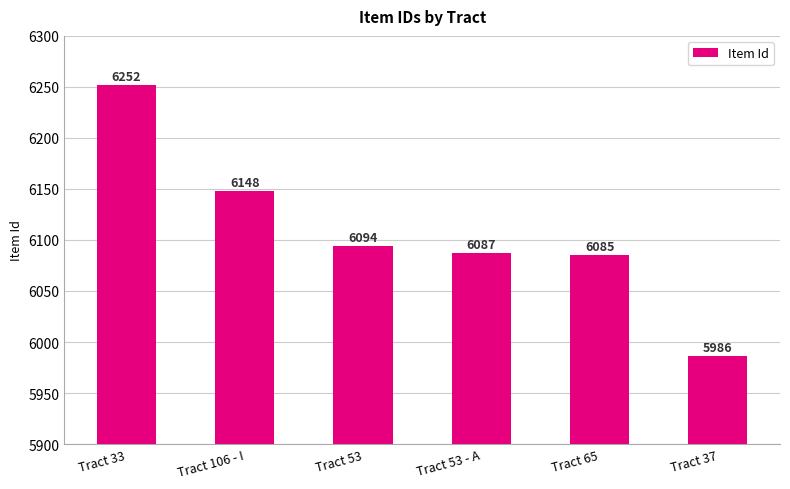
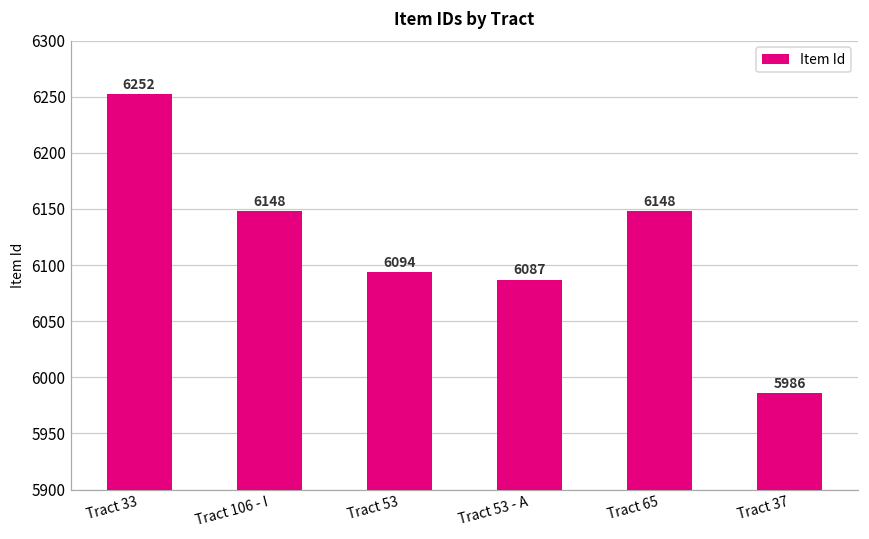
  {
    "Tract 33": 6252,
    "Tract 106 - I": 6148,
    "Tract 53": 6094,
    "Tract 53 - A": 6087,
-   "Tract 65": 6085,
+   "Tract 65": 6148,
    "Tract 37": 5986
  }
